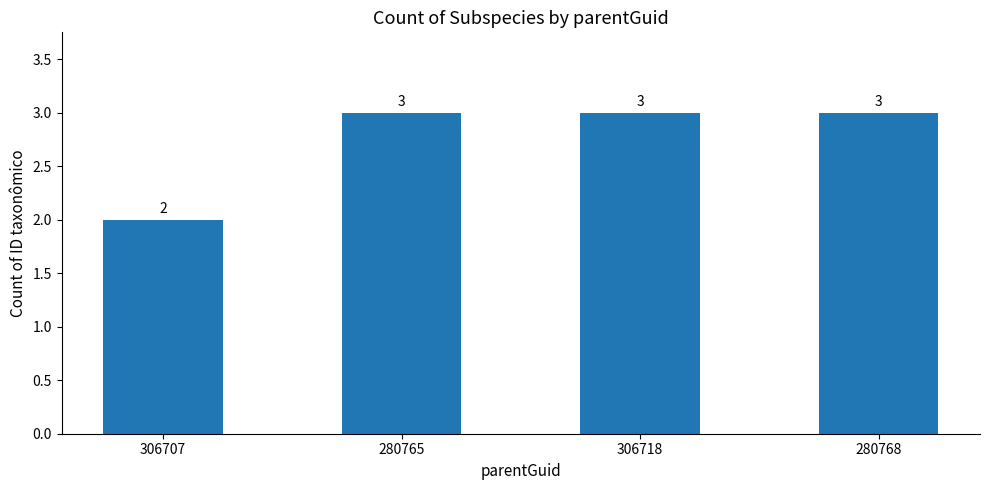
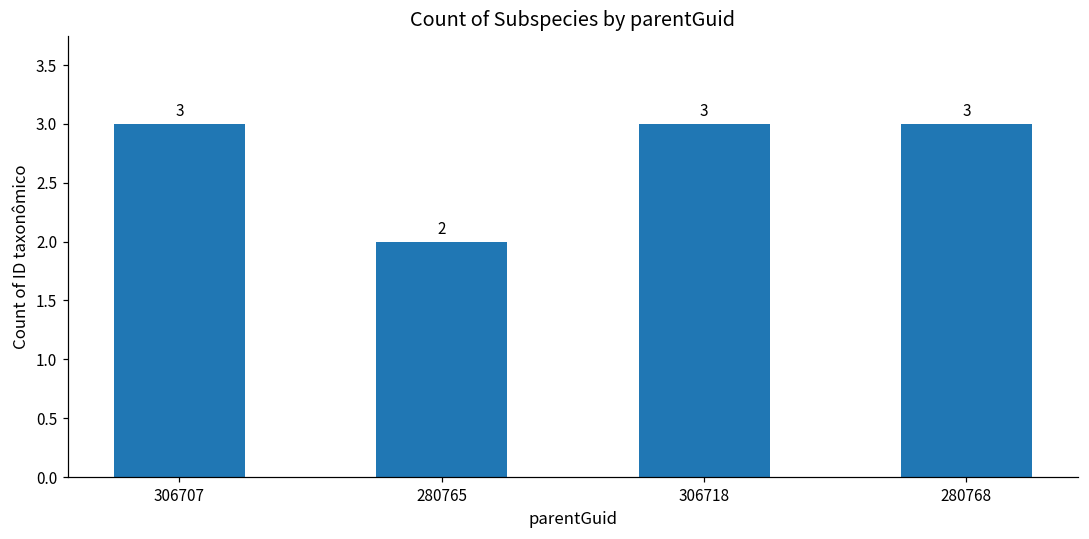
  {
-   "306707": 2,
-   "280765": 3,
+   "306707": 3,
+   "280765": 2,
    "306718": 3,
    "280768": 3
  }
